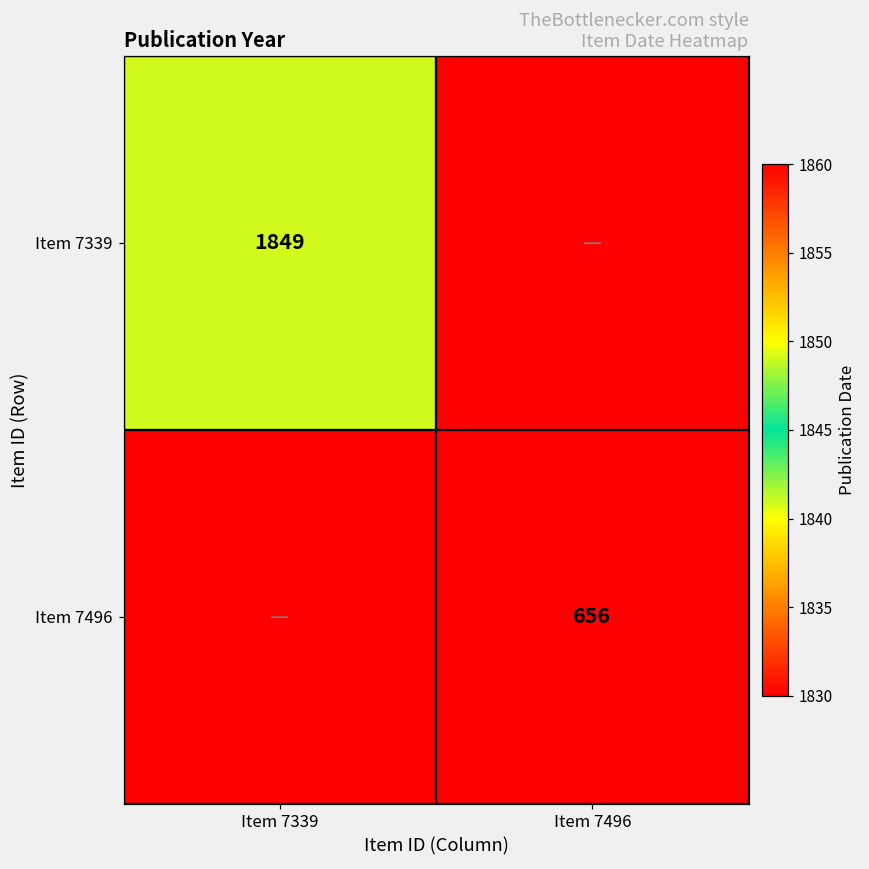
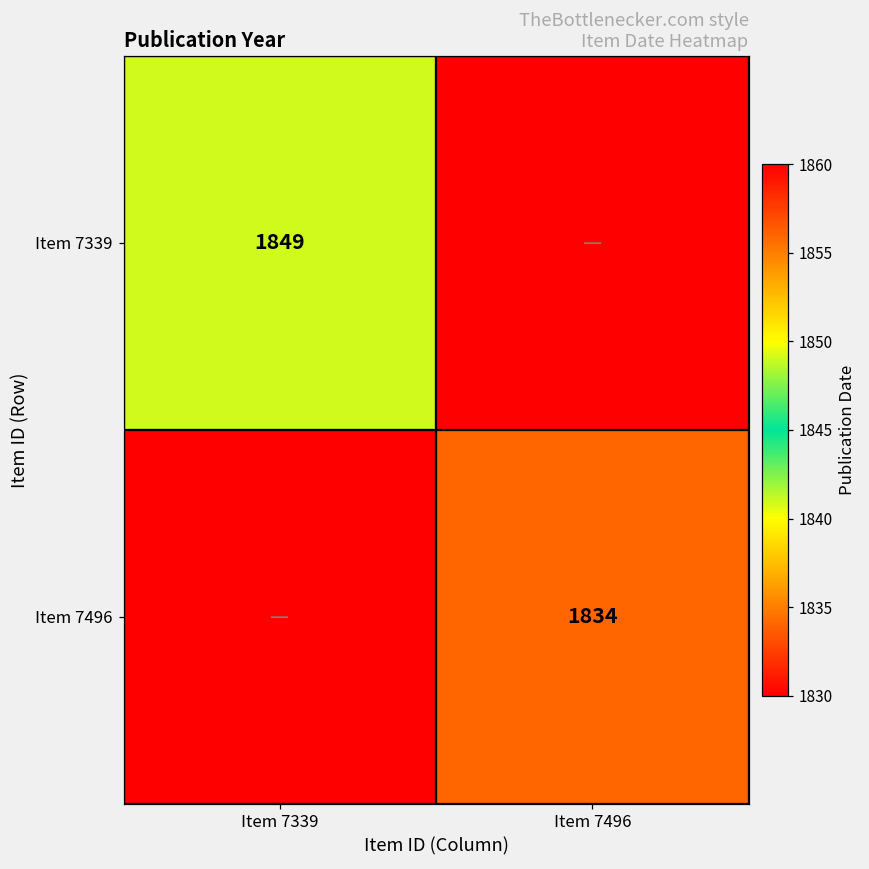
  {
    "Item 7339": {
      "Item 7339": 1849
    },
    "Item 7496": {
-     "Item 7496": 656
+     "Item 7496": 1834
    }
  }
